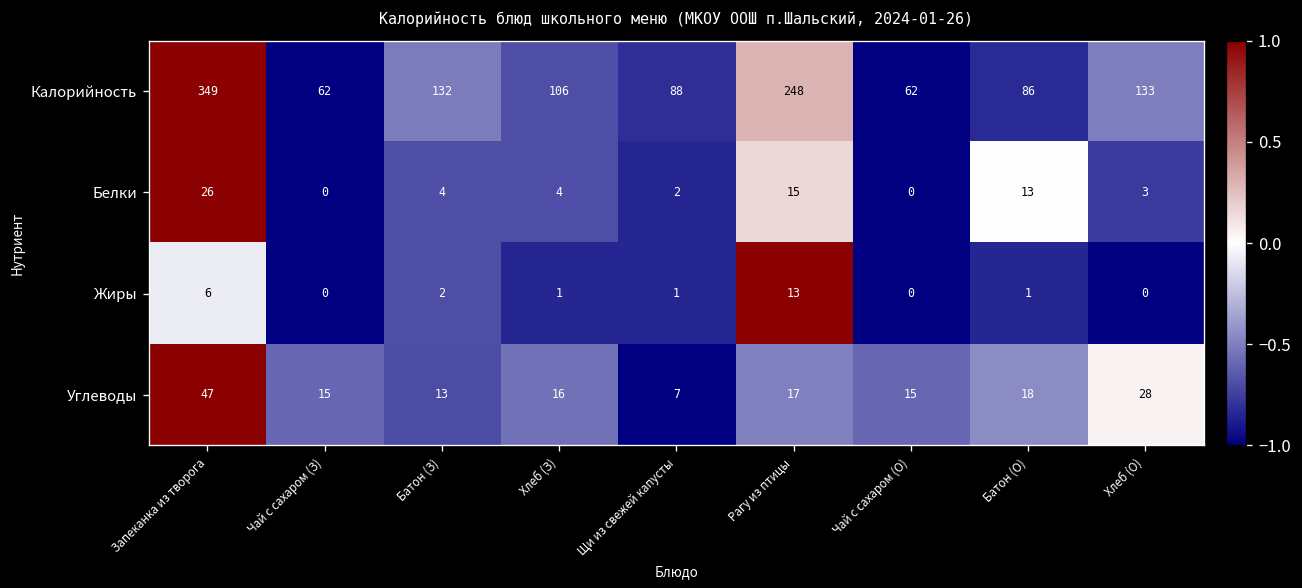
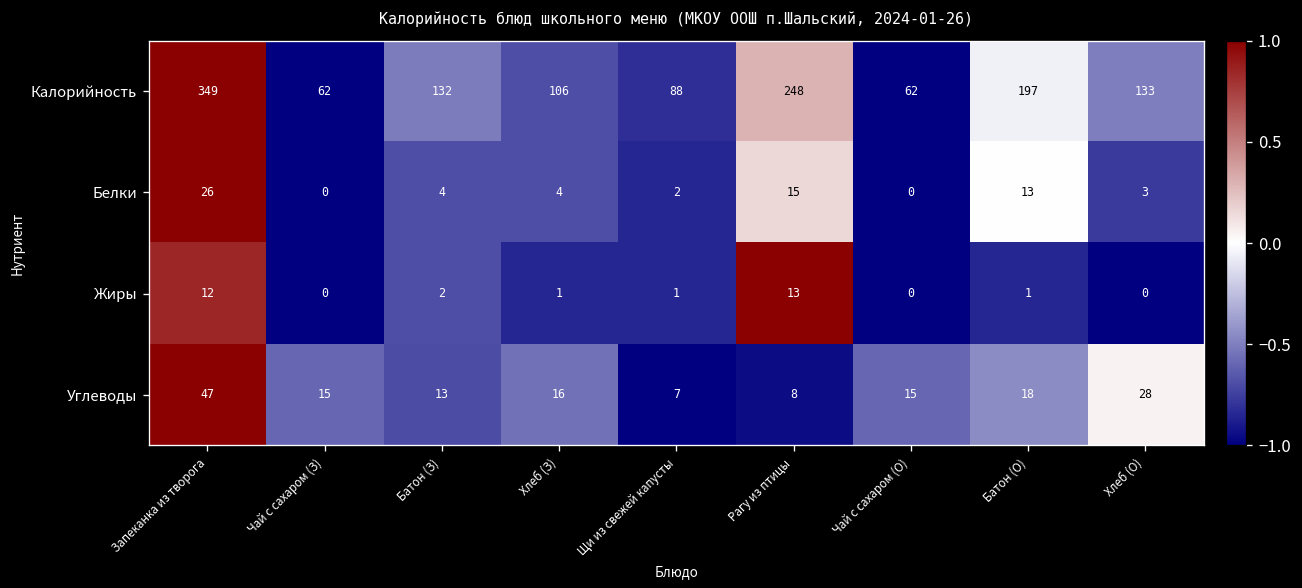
  {
    "Калорийность": {
      "Запеканка из творога": 349,
      "Чай с сахаром (З)": 62,
      "Батон (З)": 132,
      "Хлеб (З)": 106,
      "Щи из свежей капусты": 88,
      "Рагу из птицы": 248,
      "Чай с сахаром (О)": 62,
-     "Батон (О)": 86,
+     "Батон (О)": 197,
      "Хлеб (О)": 133
    },
    "Белки": {
      "Запеканка из творога": 26,
      "Чай с сахаром (З)": 0,
      "Батон (З)": 4,
      "Хлеб (З)": 4,
      "Щи из свежей капусты": 2,
      "Рагу из птицы": 15,
      "Чай с сахаром (О)": 0,
      "Батон (О)": 13,
      "Хлеб (О)": 3
    },
    "Жиры": {
-     "Запеканка из творога": 6,
+     "Запеканка из творога": 12,
      "Чай с сахаром (З)": 0,
      "Батон (З)": 2,
      "Хлеб (З)": 1,
      "Щи из свежей капусты": 1,
      "Рагу из птицы": 13,
      "Чай с сахаром (О)": 0,
      "Батон (О)": 1,
      "Хлеб (О)": 0
    },
    "Углеводы": {
      "Запеканка из творога": 47,
      "Чай с сахаром (З)": 15,
      "Батон (З)": 13,
      "Хлеб (З)": 16,
      "Щи из свежей капусты": 7,
-     "Рагу из птицы": 17,
+     "Рагу из птицы": 8,
      "Чай с сахаром (О)": 15,
      "Батон (О)": 18,
      "Хлеб (О)": 28
    }
  }
